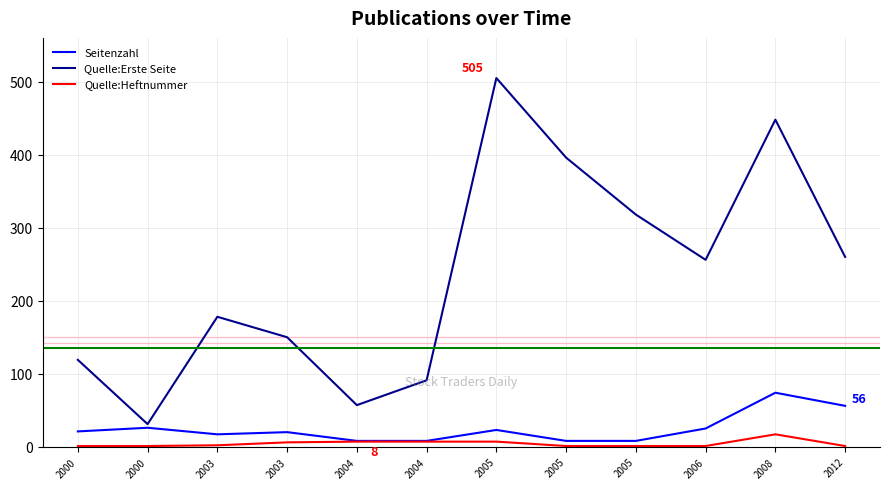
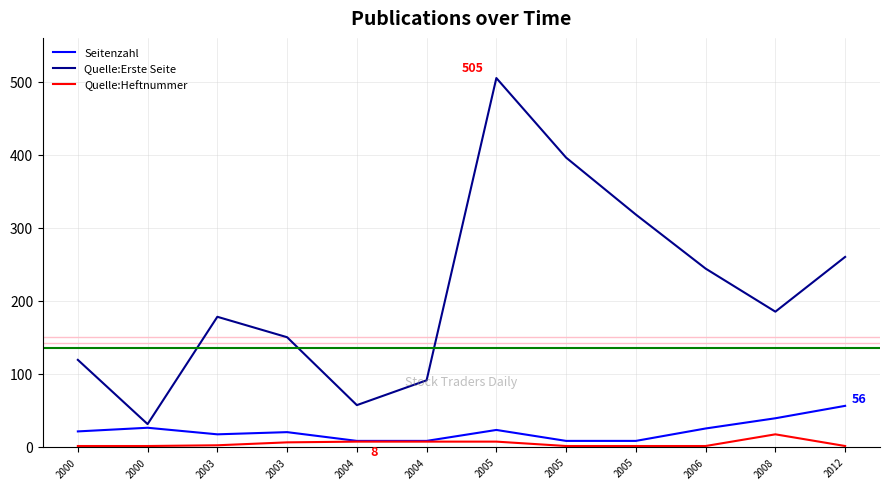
  {
    "Seitenzahl": {
      "2006": 30,
-     "2008": 70
+     "2008": 40
    },
    "Quelle:Erste Seite": {
-     "2006": 260,
-     "2008": 450,
+     "2006": 240,
+     "2008": 190,
      "2012": 260
    },
    "Quelle:Heftnummer": {
      "2006": 0,
      "2008": 20,
      "2012": 0
    }
  }
